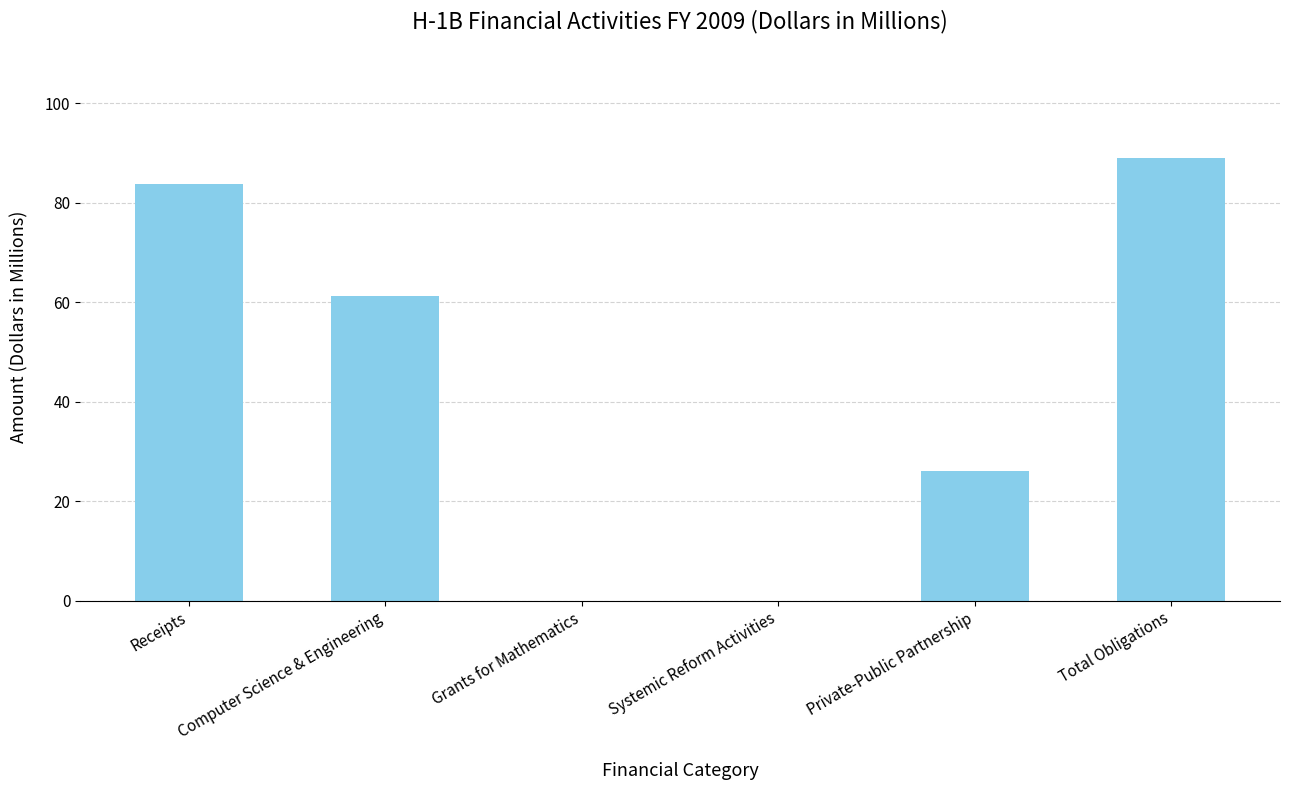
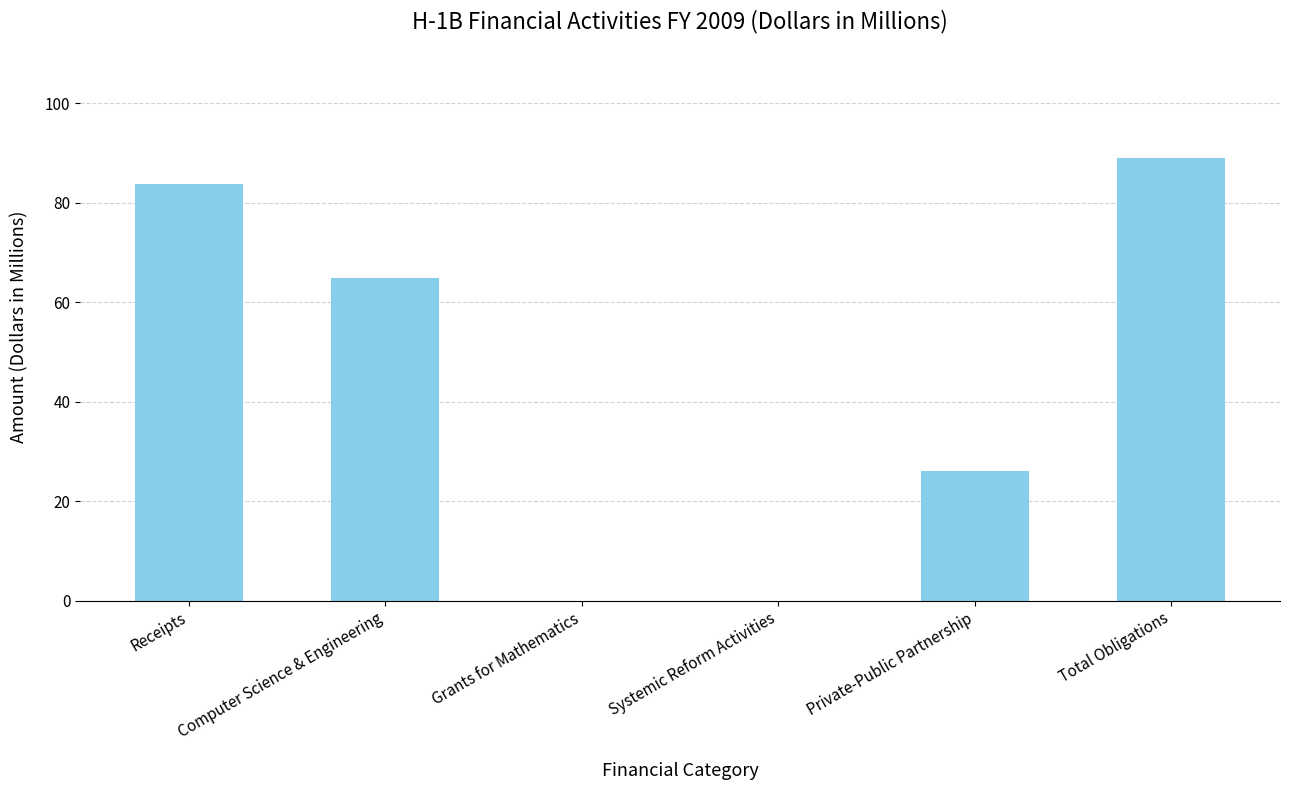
  {
    "Receipts": 84,
-   "Computer Science & Engineering": 61,
+   "Computer Science & Engineering": 65,
    "Grants for Mathematics": 0,
    "Systemic Reform Activities": 0,
    "Private-Public Partnership": 26,
    "Total Obligations": 89
  }
